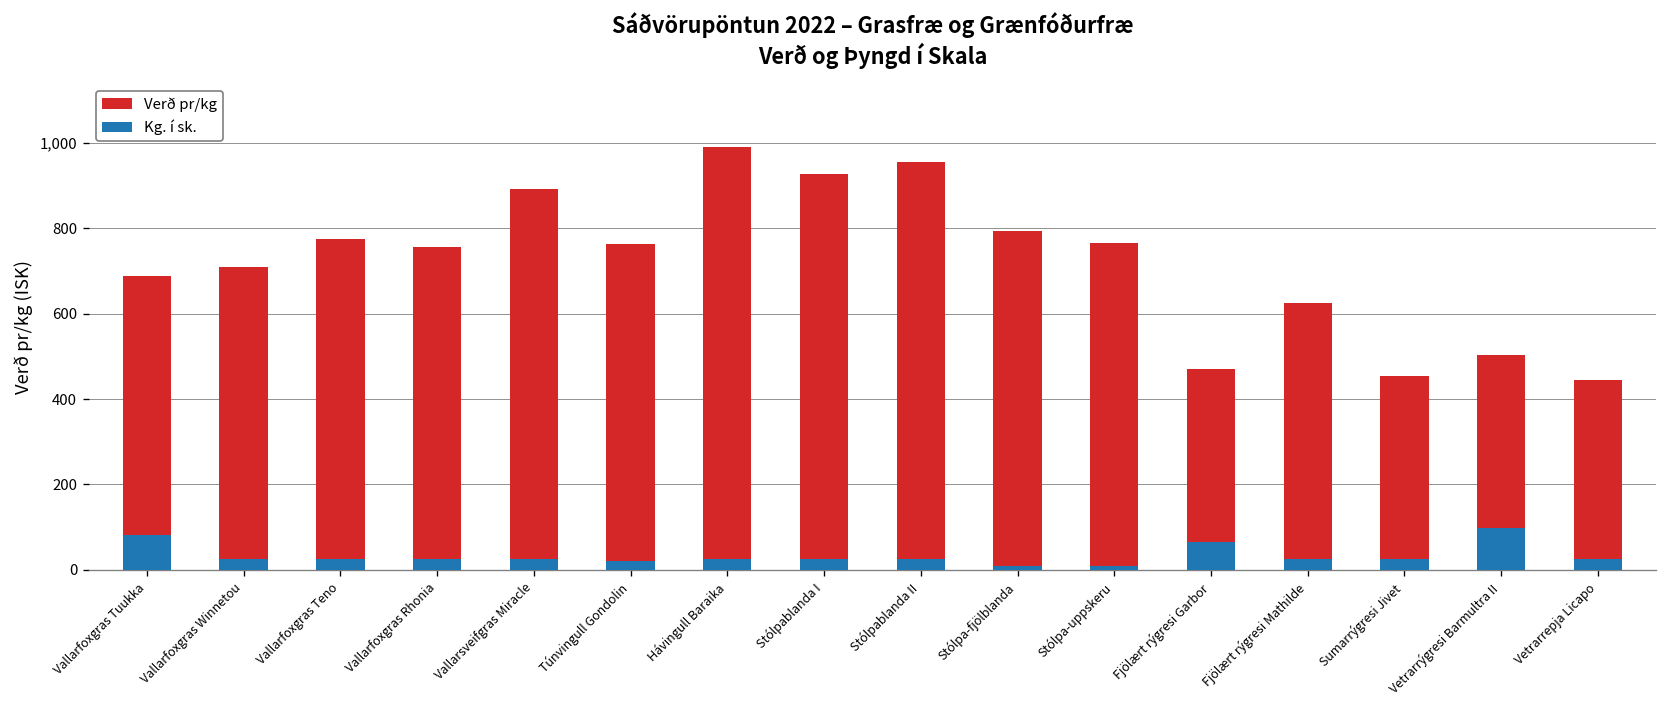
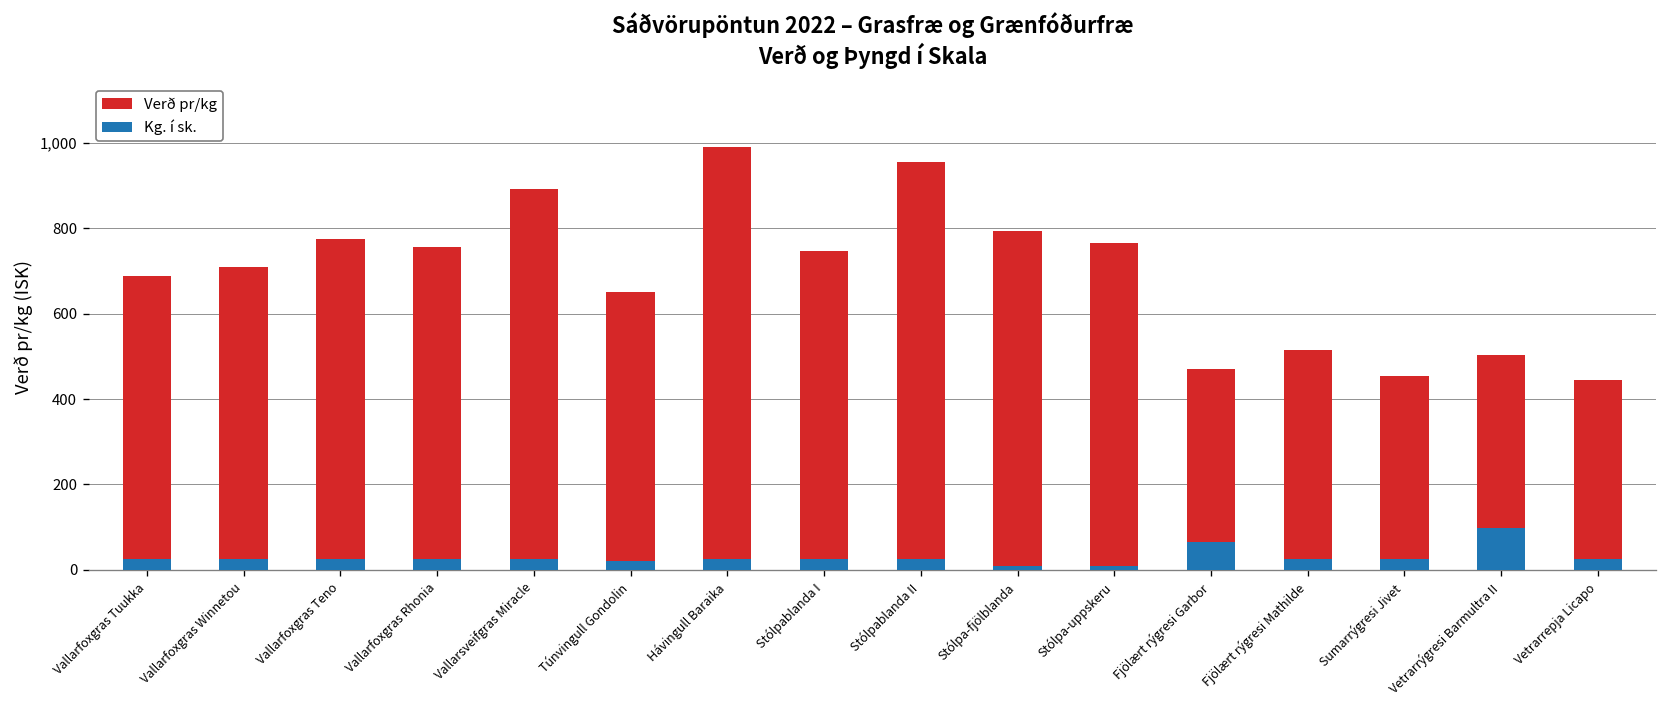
  {
    "Verð pr/kg": {
      "Vallarfoxgras Tuukka": 690,
      "Vallarfoxgras Winnetou": 710,
      "Vallarfoxgras Teno": 780,
      "Vallarfoxgras Rhonia": 760,
      "Vallarsveifgras Miracle": 890,
-     "Túnvingull Gondolin": 760,
+     "Túnvingull Gondolin": 650,
      "Hávingull Baraika": 990,
-     "Stólpablanda I": 930,
+     "Stólpablanda I": 750,
      "Stólpablanda II": 960,
      "Stólpa-fjölblanda": 800,
      "Stólpa-uppskeru": 770,
      "Fjölært rýgresi Garbor": 470,
-     "Fjölært rýgresi Mathilde": 630,
+     "Fjölært rýgresi Mathilde": 520,
      "Sumarrýgresi Jivet": 460,
      "Vetrarrýgresi Barmultra II": 500,
      "Vetrarrepja Licapo": 450
    },
    "Kg. í sk.": {
-     "Vallarfoxgras Tuukka": 80
+     "Vallarfoxgras Tuukka": 30
    }
  }
